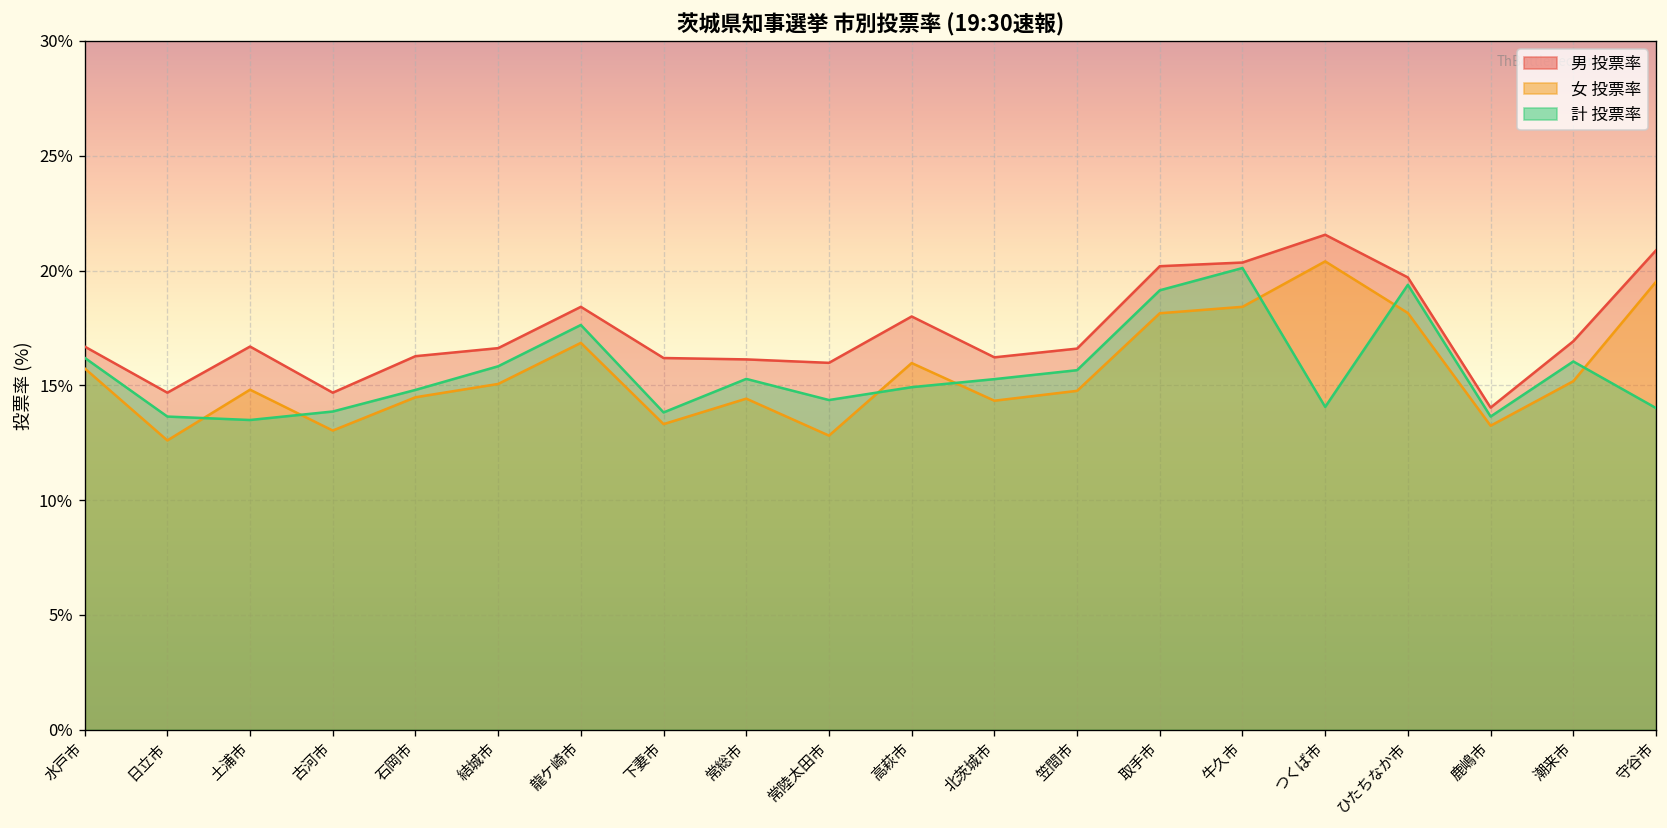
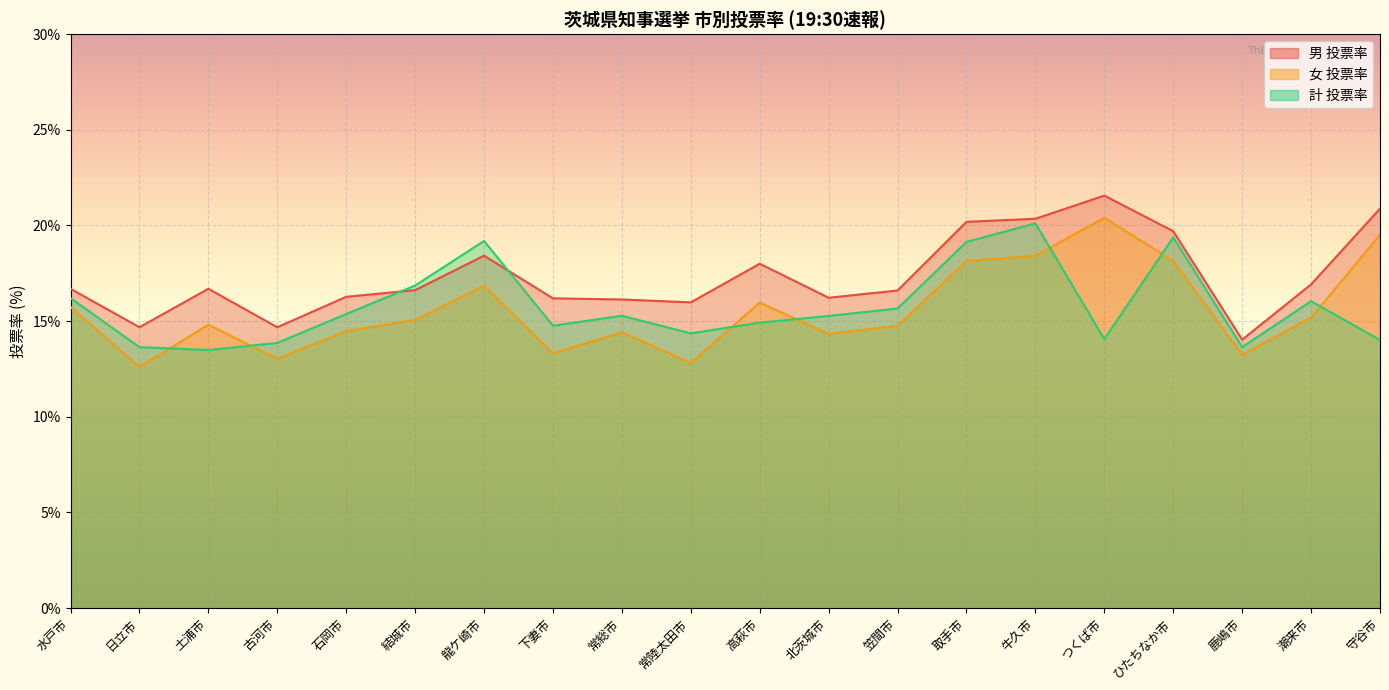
  {
    "計 投票率": {
      "水戸市": "16.2%",
      "日立市": "13.6%",
      "土浦市": "13.5%",
      "古河市": "13.9%",
-     "石岡市": "14.8%",
-     "結城市": "15.8%",
-     "龍ケ崎市": "17.6%",
-     "下妻市": "13.8%",
+     "石岡市": "15.4%",
+     "結城市": "16.9%",
+     "龍ケ崎市": "19.2%",
+     "下妻市": "14.8%",
      "常総市": "15.3%",
      "常陸太田市": "14.4%",
      "高萩市": "14.9%",
      "北茨城市": "15.3%",
      "笠間市": "15.7%",
      "取手市": "19.1%",
      "牛久市": "20.1%",
      "つくば市": "14.1%",
      "ひたちなか市": "19.4%",
      "鹿嶋市": "13.6%",
      "潮来市": "16.0%",
      "守谷市": "14.0%"
    }
  }
